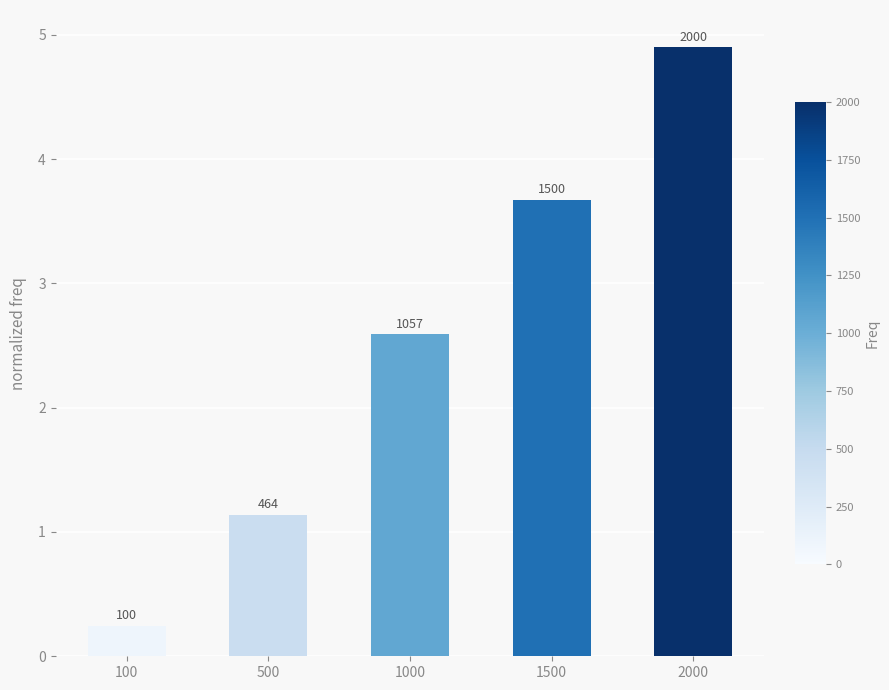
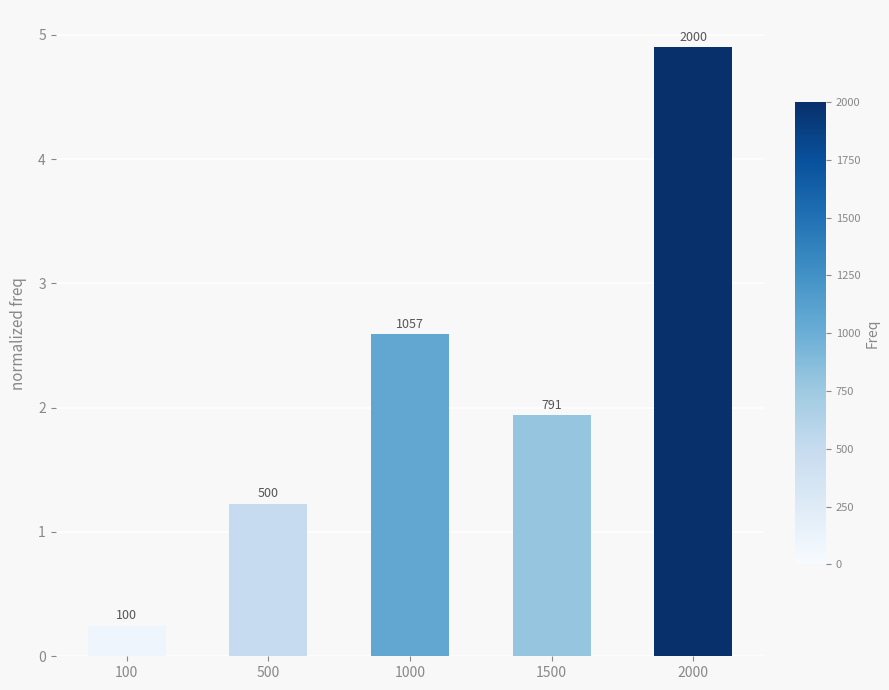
  {
-   "500": 464,
-   "1500": 1500
+   "500": 500,
+   "1500": 791
  }
